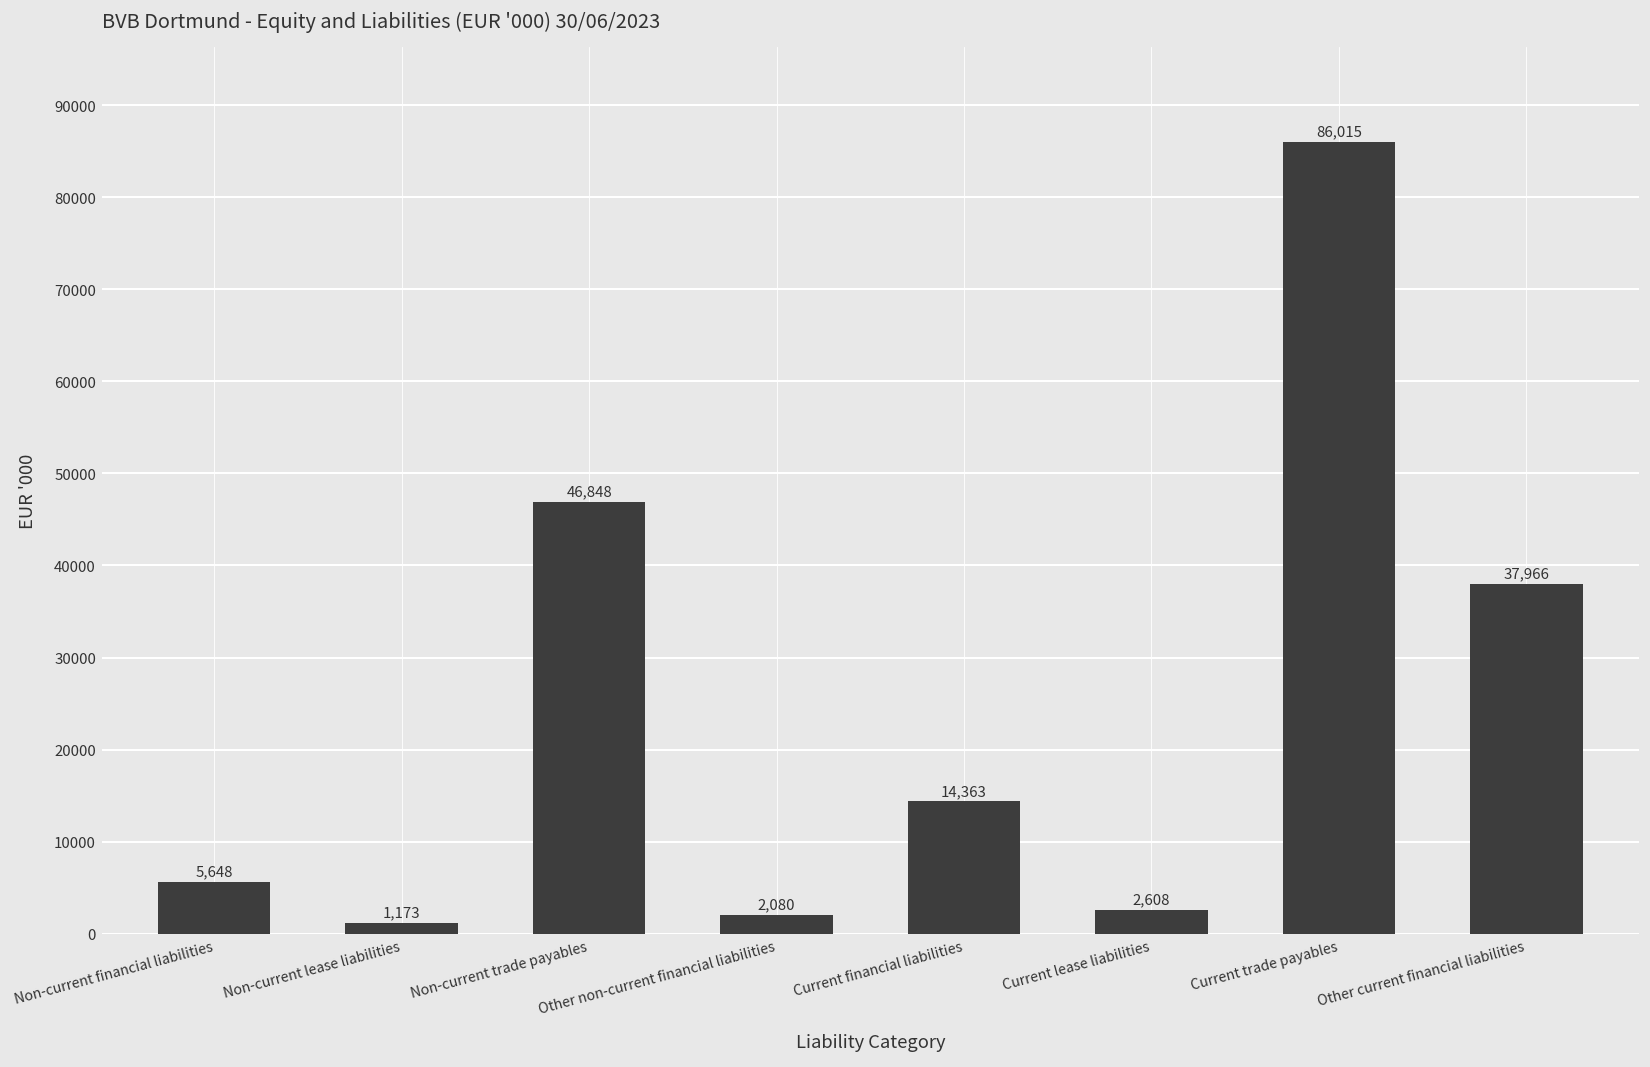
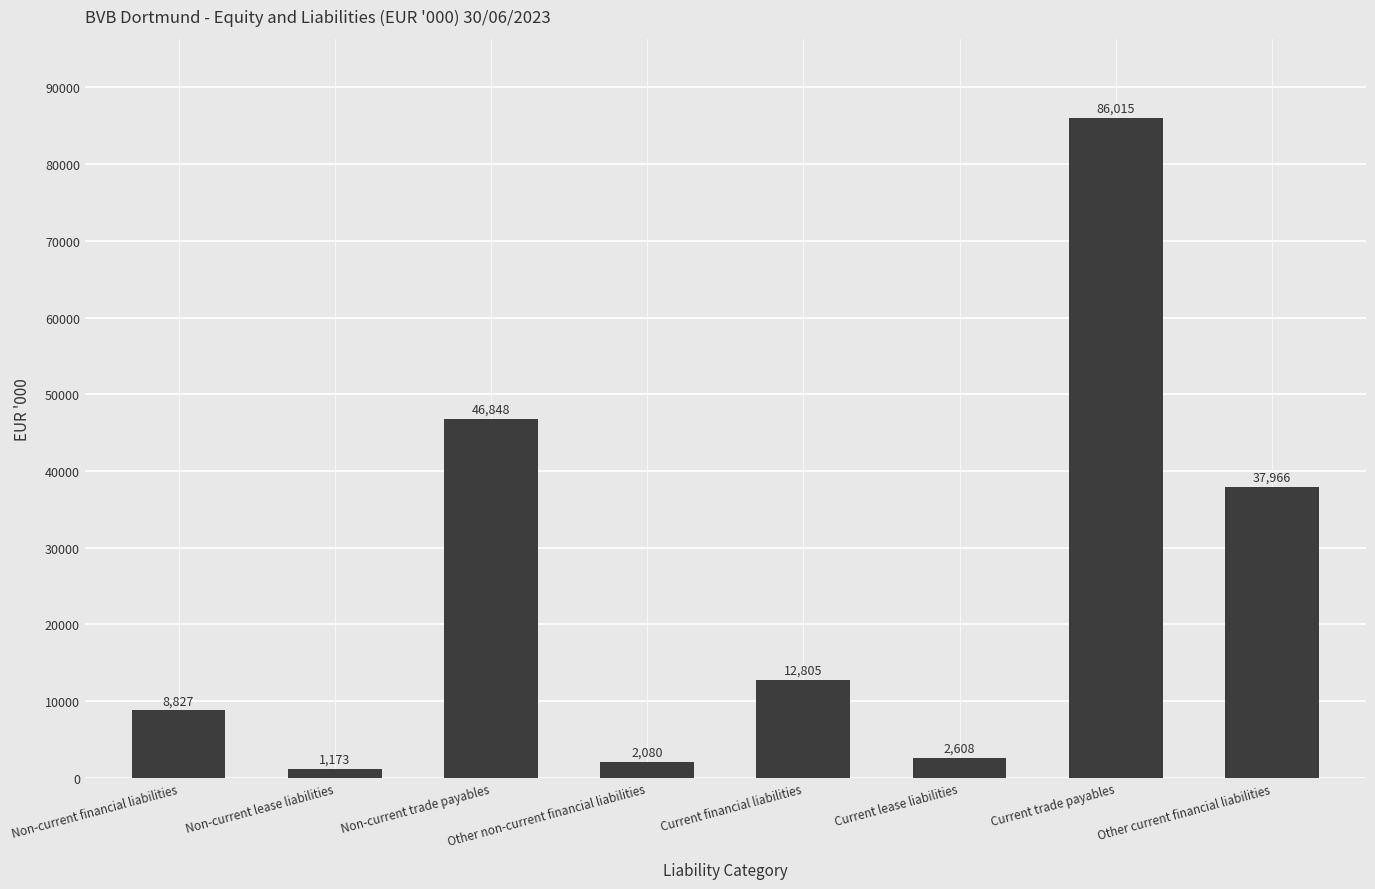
  {
-   "Non-current financial liabilities": "5,648",
+   "Non-current financial liabilities": "8,827",
    "Non-current lease liabilities": "1,173",
    "Non-current trade payables": "46,848",
    "Other non-current financial liabilities": "2,080",
-   "Current financial liabilities": "14,363",
+   "Current financial liabilities": "12,805",
    "Current lease liabilities": "2,608",
    "Current trade payables": "86,015",
    "Other current financial liabilities": "37,966"
  }
